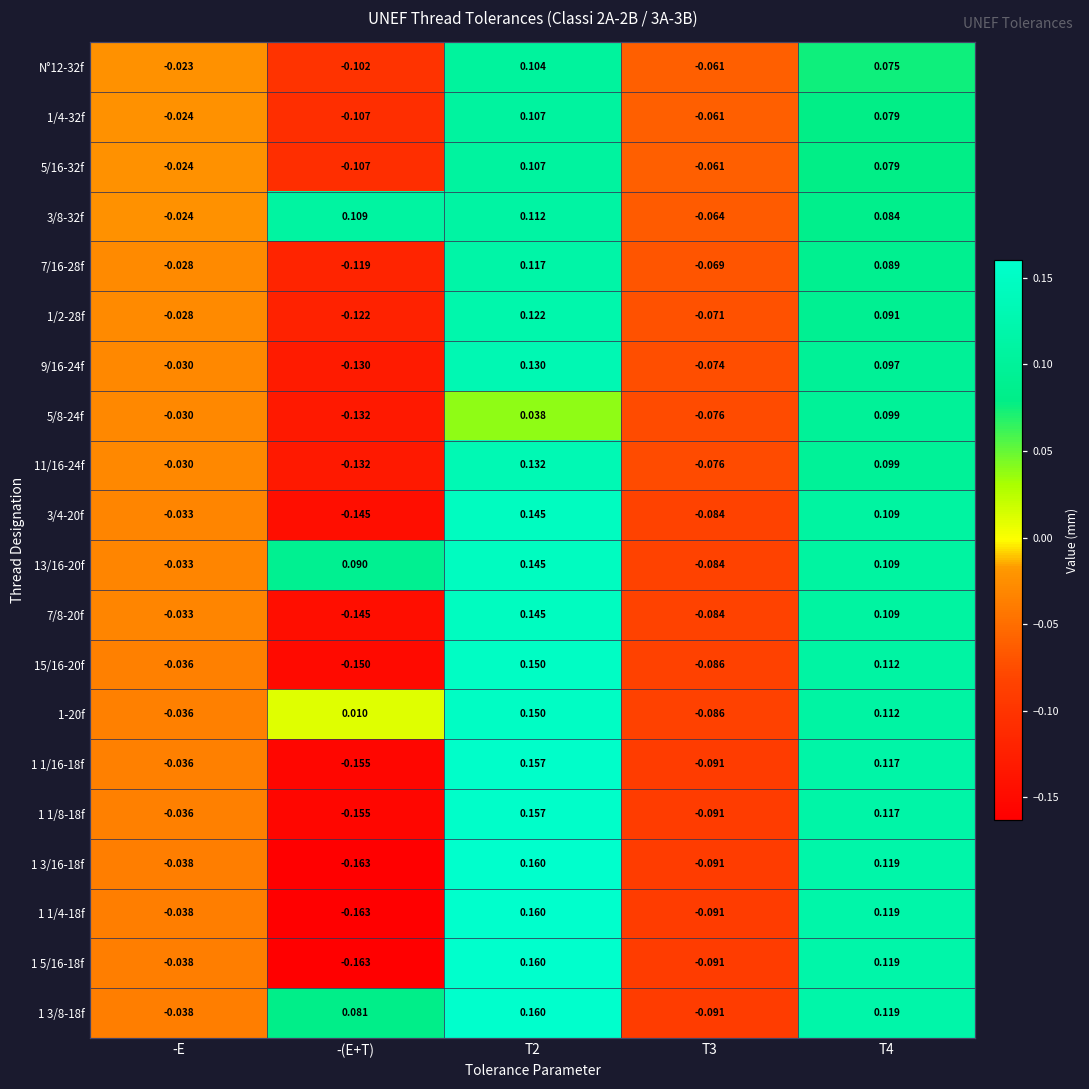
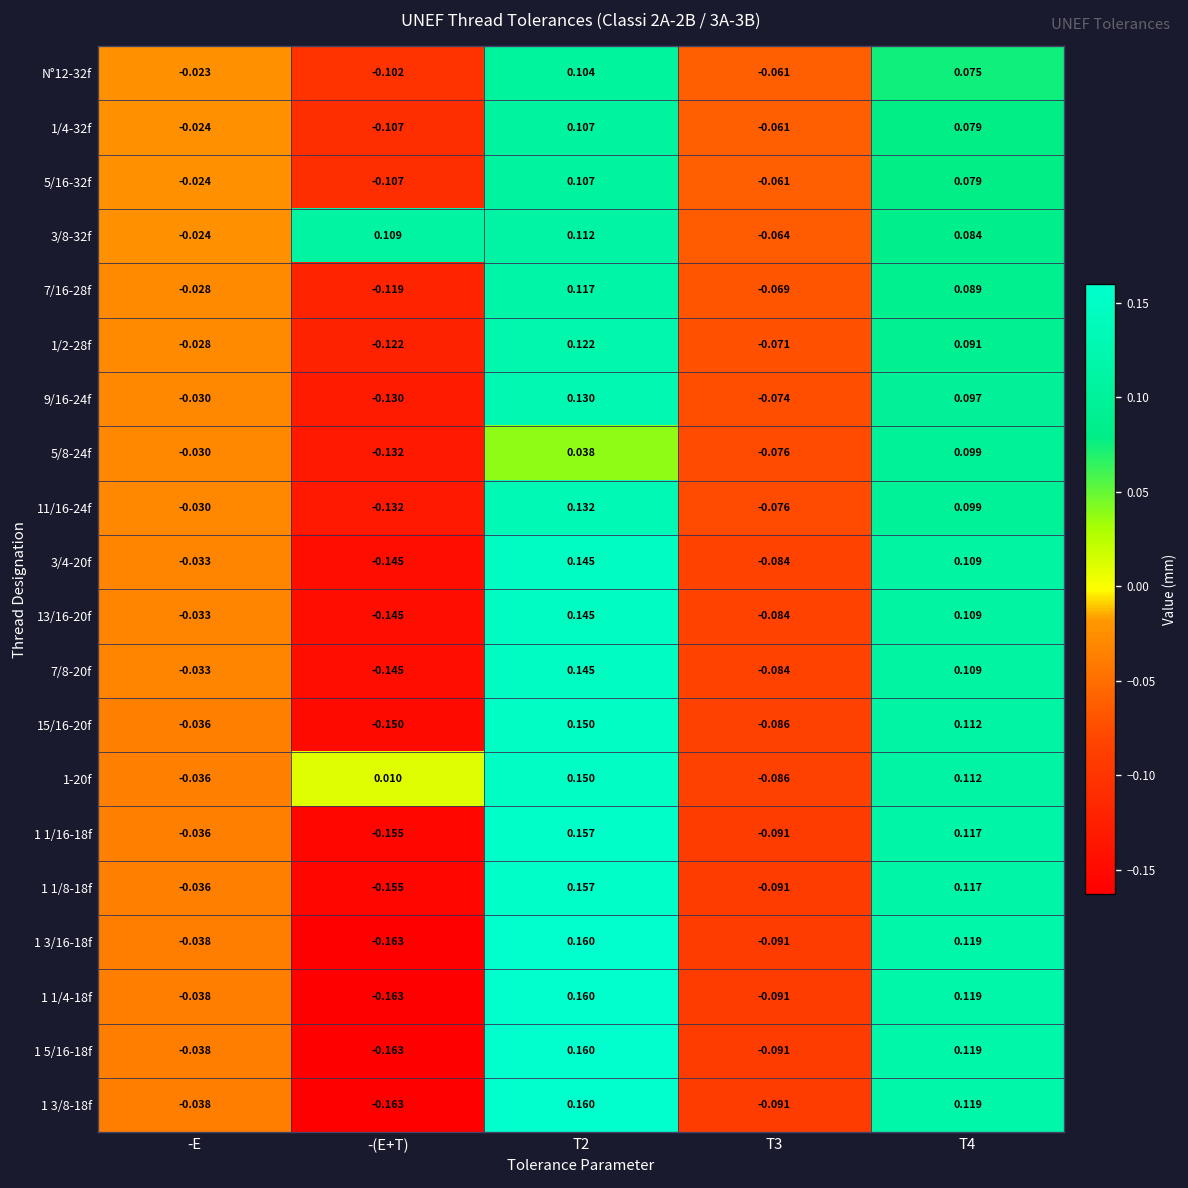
  {
    "N°12-32f": {
      "-E": -0.023,
      "-(E+T)": -0.102,
      "T2": 0.104,
      "T3": -0.061,
      "T4": 0.075
    },
    "1/4-32f": {
      "-E": -0.024,
      "-(E+T)": -0.107,
      "T2": 0.107,
      "T3": -0.061,
      "T4": 0.079
    },
    "5/16-32f": {
      "-E": -0.024,
      "-(E+T)": -0.107,
      "T2": 0.107,
      "T3": -0.061,
      "T4": 0.079
    },
    "3/8-32f": {
      "-E": -0.024,
      "-(E+T)": 0.109,
      "T2": 0.112,
      "T3": -0.064,
      "T4": 0.084
    },
    "7/16-28f": {
      "-E": -0.028,
      "-(E+T)": -0.119,
      "T2": 0.117,
      "T3": -0.069,
      "T4": 0.089
    },
    "1/2-28f": {
      "-E": -0.028,
      "-(E+T)": -0.122,
      "T2": 0.122,
      "T3": -0.071,
      "T4": 0.091
    },
    "9/16-24f": {
      "-E": -0.030,
      "-(E+T)": -0.130,
      "T2": 0.130,
      "T3": -0.074,
      "T4": 0.097
    },
    "5/8-24f": {
      "-E": -0.030,
      "-(E+T)": -0.132,
      "T2": 0.038,
      "T3": -0.076,
      "T4": 0.099
    },
    "11/16-24f": {
      "-E": -0.030,
      "-(E+T)": -0.132,
      "T2": 0.132,
      "T3": -0.076,
      "T4": 0.099
    },
    "3/4-20f": {
      "-E": -0.033,
      "-(E+T)": -0.145,
      "T2": 0.145,
      "T3": -0.084,
      "T4": 0.109
    },
    "13/16-20f": {
      "-E": -0.033,
-     "-(E+T)": 0.090,
+     "-(E+T)": -0.145,
      "T2": 0.145,
      "T3": -0.084,
      "T4": 0.109
    },
    "7/8-20f": {
      "-E": -0.033,
      "-(E+T)": -0.145,
      "T2": 0.145,
      "T3": -0.084,
      "T4": 0.109
    },
    "15/16-20f": {
      "-E": -0.036,
      "-(E+T)": -0.150,
      "T2": 0.150,
      "T3": -0.086,
      "T4": 0.112
    },
    "1-20f": {
      "-E": -0.036,
      "-(E+T)": 0.010,
      "T2": 0.150,
      "T3": -0.086,
      "T4": 0.112
    },
    "1 1/16-18f": {
      "-E": -0.036,
      "-(E+T)": -0.155,
      "T2": 0.157,
      "T3": -0.091,
      "T4": 0.117
    },
    "1 1/8-18f": {
      "-E": -0.036,
      "-(E+T)": -0.155,
      "T2": 0.157,
      "T3": -0.091,
      "T4": 0.117
    },
    "1 3/16-18f": {
      "-E": -0.038,
      "-(E+T)": -0.163,
      "T2": 0.160,
      "T3": -0.091,
      "T4": 0.119
    },
    "1 1/4-18f": {
      "-E": -0.038,
      "-(E+T)": -0.163,
      "T2": 0.160,
      "T3": -0.091,
      "T4": 0.119
    },
    "1 5/16-18f": {
      "-E": -0.038,
      "-(E+T)": -0.163,
      "T2": 0.160,
      "T3": -0.091,
      "T4": 0.119
    },
    "1 3/8-18f": {
      "-E": -0.038,
-     "-(E+T)": 0.081,
+     "-(E+T)": -0.163,
      "T2": 0.160,
      "T3": -0.091,
      "T4": 0.119
    }
  }
